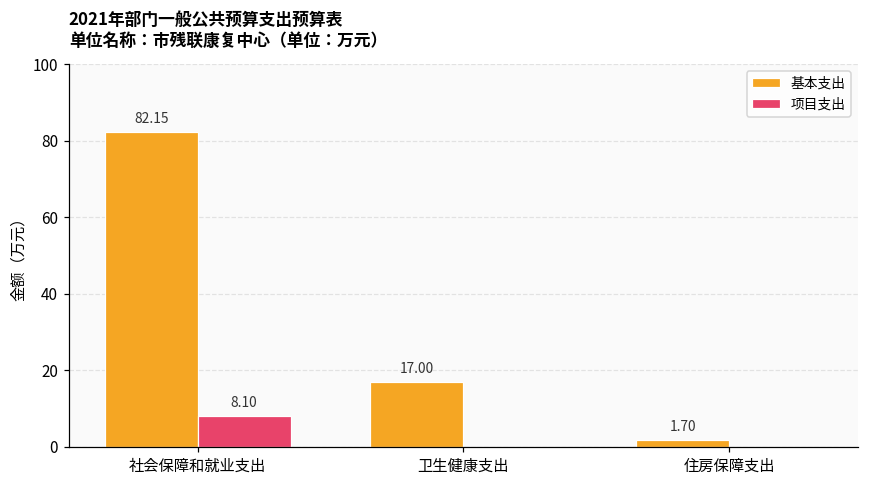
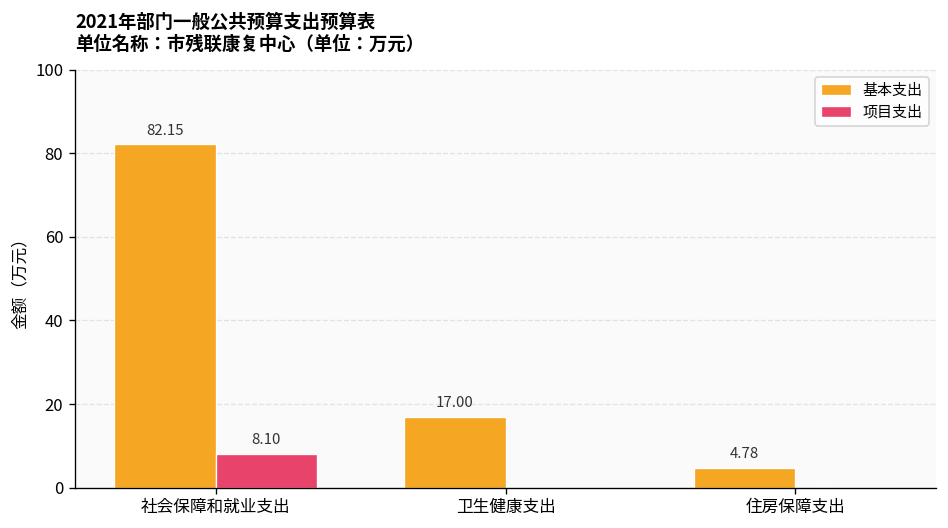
  {
    "基本支出": {
      "社会保障和就业支出": 82.15,
      "卫生健康支出": 17.00,
-     "住房保障支出": 1.70
+     "住房保障支出": 4.78
    },
    "项目支出": {
      "社会保障和就业支出": 8.10
    }
  }
